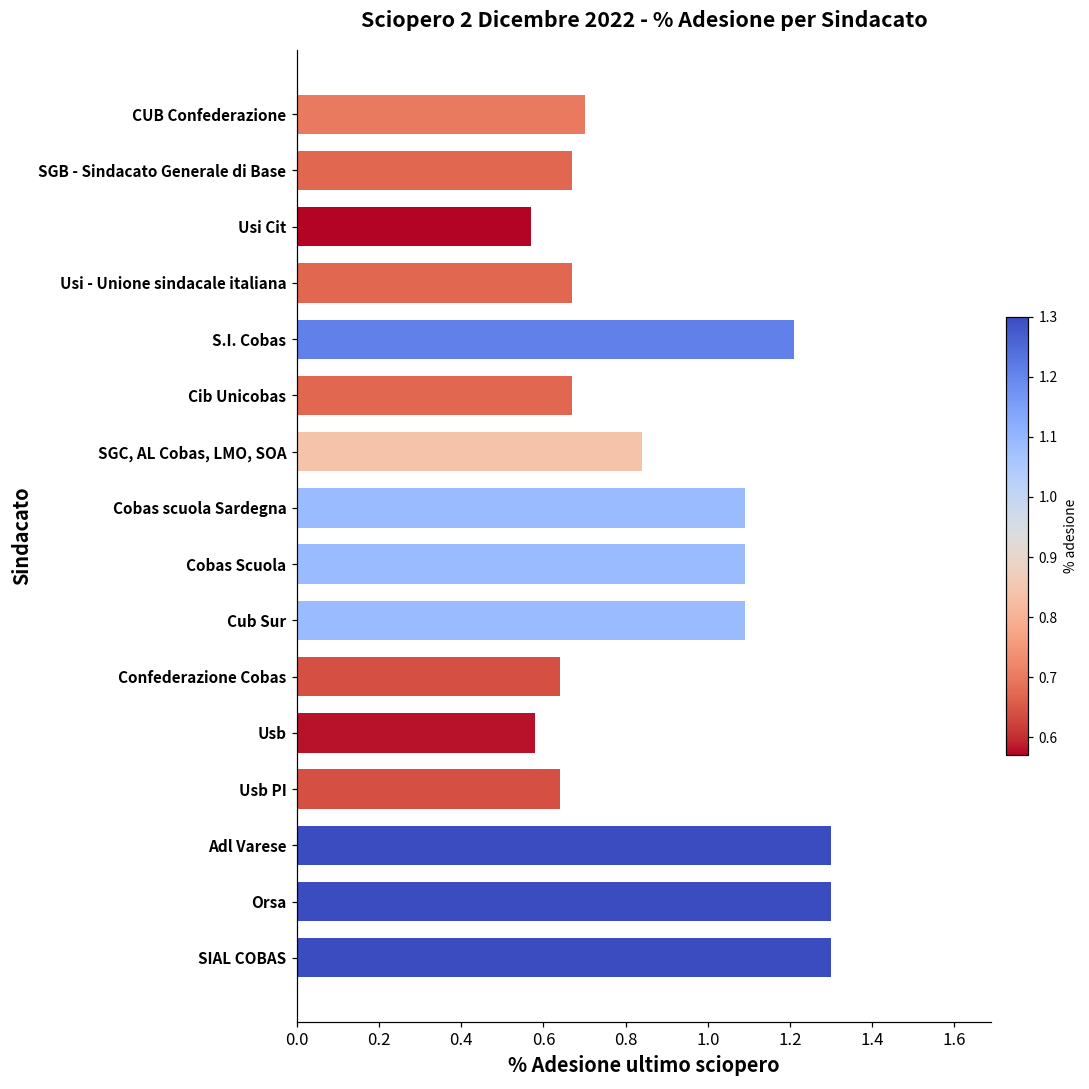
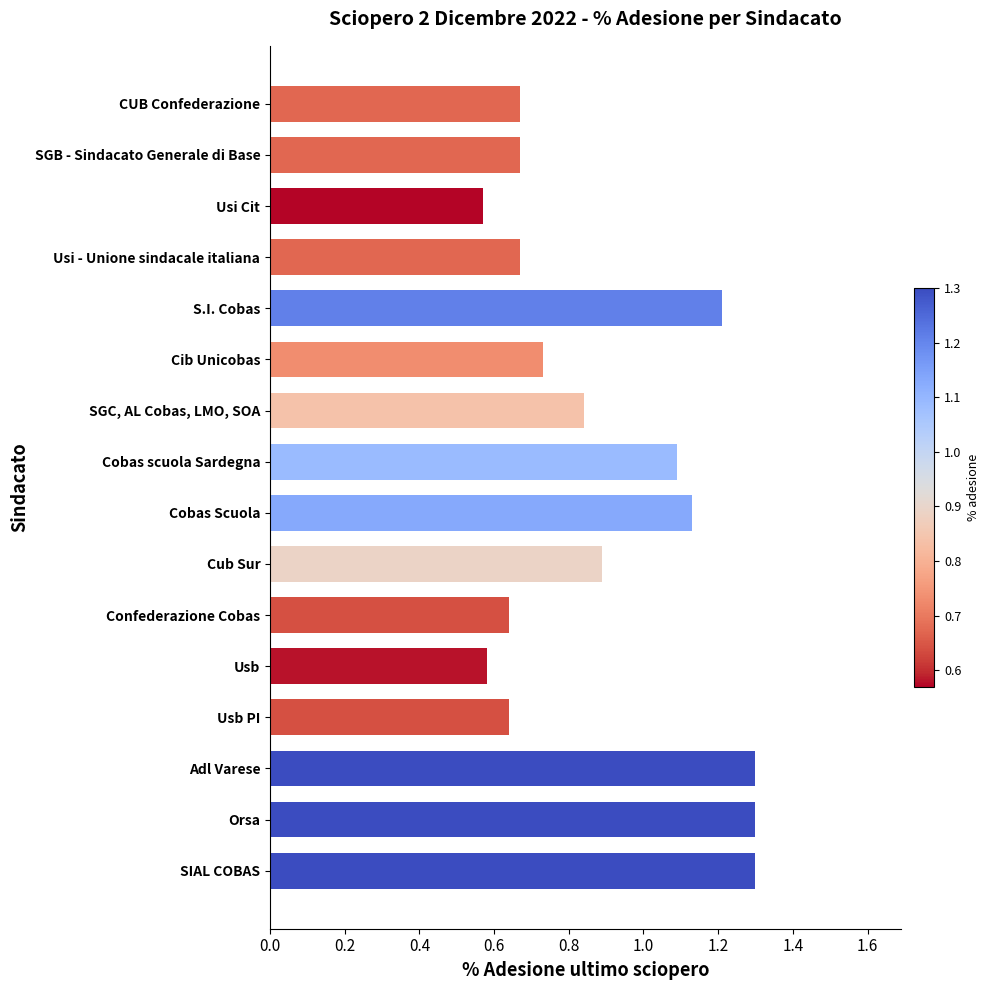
  {
-   "CUB Confederazione": 0.70,
+   "CUB Confederazione": 0.67,
    "SGB - Sindacato Generale di Base": 0.67,
    "Usi Cit": 0.57,
    "Usi - Unione sindacale italiana": 0.67,
    "S.I. Cobas": 1.21,
-   "Cib Unicobas": 0.67,
+   "Cib Unicobas": 0.73,
    "SGC, AL Cobas, LMO, SOA": 0.84,
    "Cobas scuola Sardegna": 1.09,
-   "Cobas Scuola": 1.09,
-   "Cub Sur": 1.09,
+   "Cobas Scuola": 1.13,
+   "Cub Sur": 0.89,
    "Confederazione Cobas": 0.64,
    "Usb": 0.58,
    "Usb PI": 0.64,
    "Adl Varese": 1.30,
    "Orsa": 1.30,
    "SIAL COBAS": 1.30
  }
